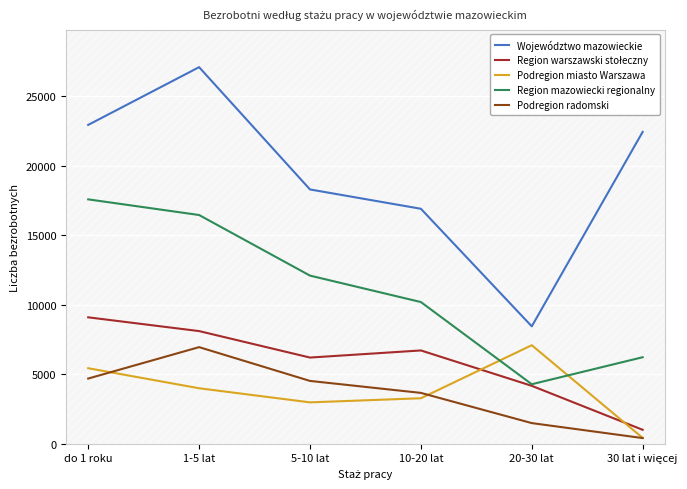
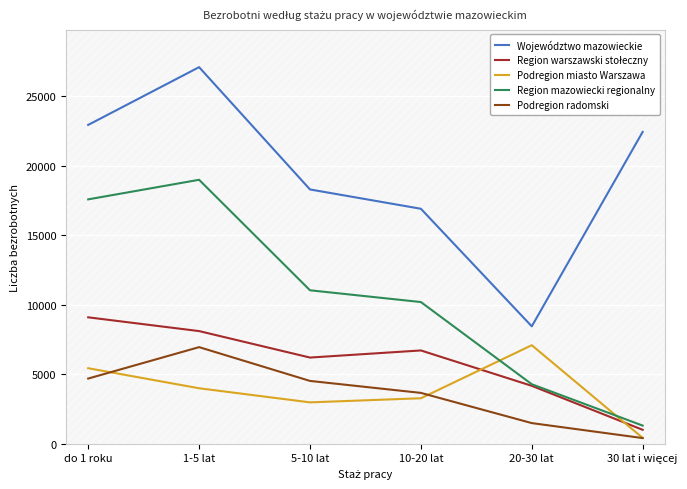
  {
    "Województwo mazowieckie": {
      "do 1 roku": 22900,
      "1-5 lat": 27100,
      "5-10 lat": 18300,
      "10-20 lat": 16900,
      "20-30 lat": 8400,
      "30 lat i więcej": 22400
    },
    "Podregion miasto Warszawa": {
      "do 1 roku": 5400,
      "1-5 lat": 4000,
      "5-10 lat": 3000,
      "10-20 lat": 3300,
      "20-30 lat": 7100
    },
    "Region mazowiecki regionalny": {
      "do 1 roku": 17600,
-     "1-5 lat": 16500,
-     "5-10 lat": 12100,
+     "1-5 lat": 19000,
+     "5-10 lat": 11000,
      "10-20 lat": 10200,
-     "30 lat i więcej": 6200
+     "30 lat i więcej": 1300
    }
  }
